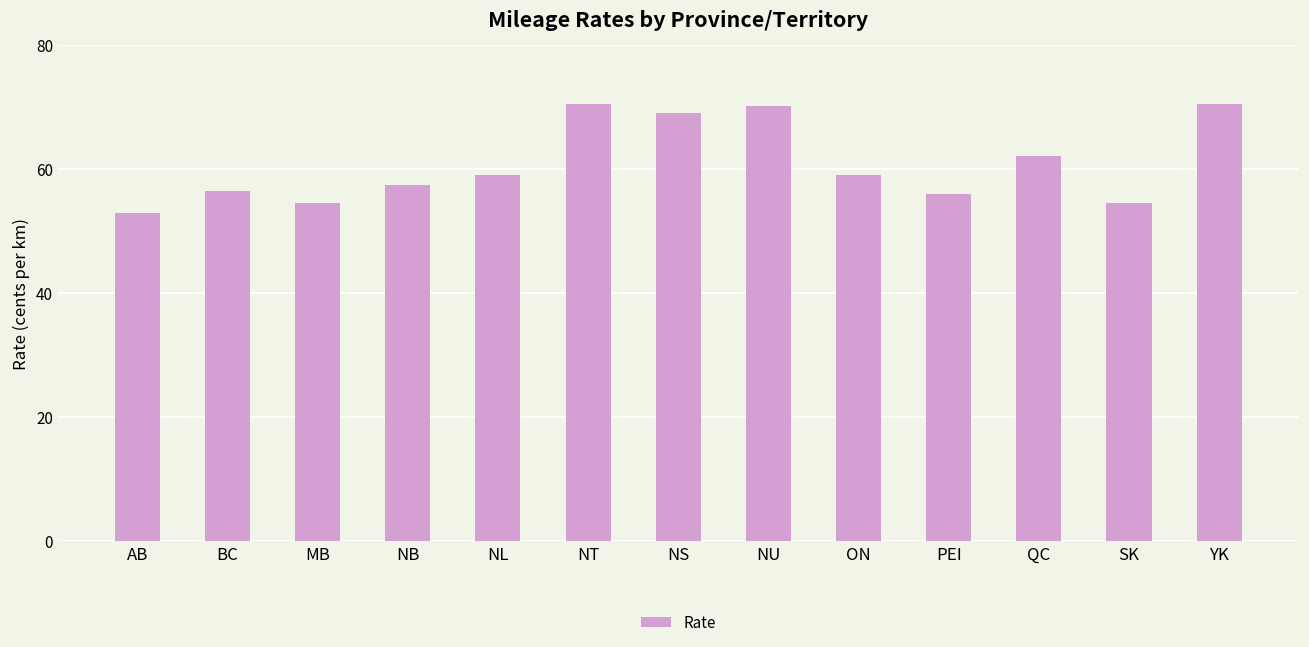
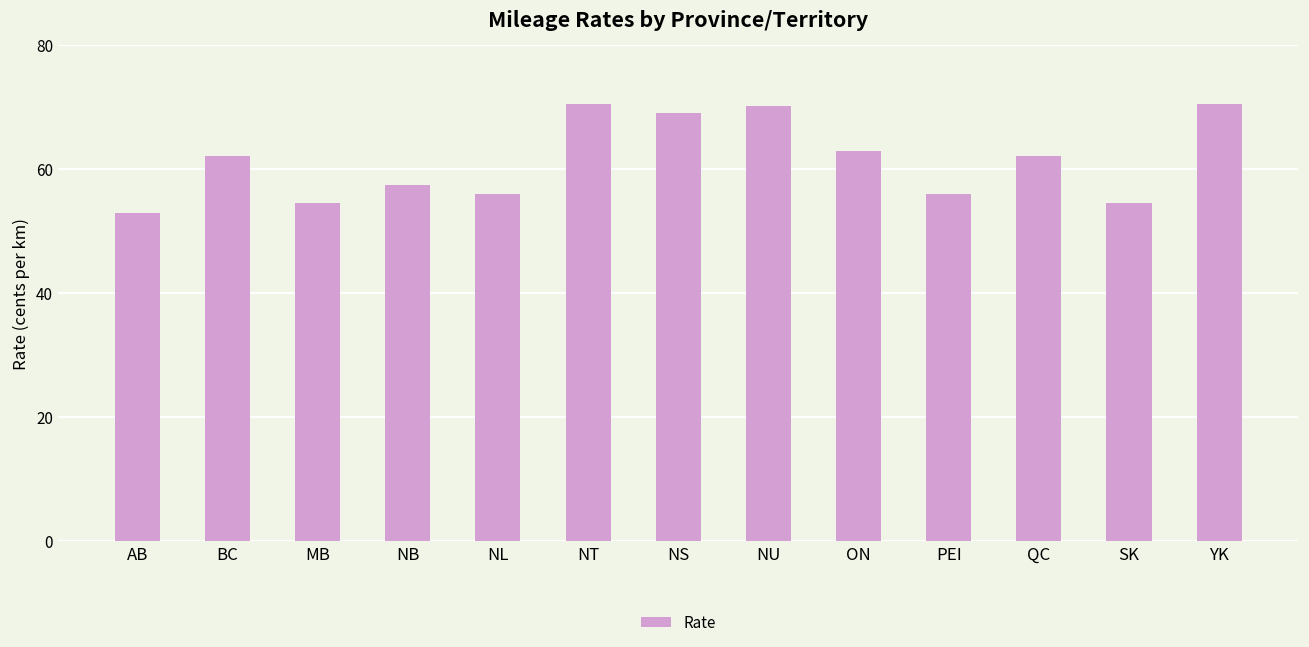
  {
    "AB": 53,
-   "BC": 57,
+   "BC": 62,
    "MB": 55,
    "NB": 58,
-   "NL": 59,
+   "NL": 56,
    "NT": 71,
    "NS": 69,
    "NU": 70,
-   "ON": 59,
+   "ON": 63,
    "PEI": 56,
    "QC": 62,
    "SK": 55,
    "YK": 71
  }
